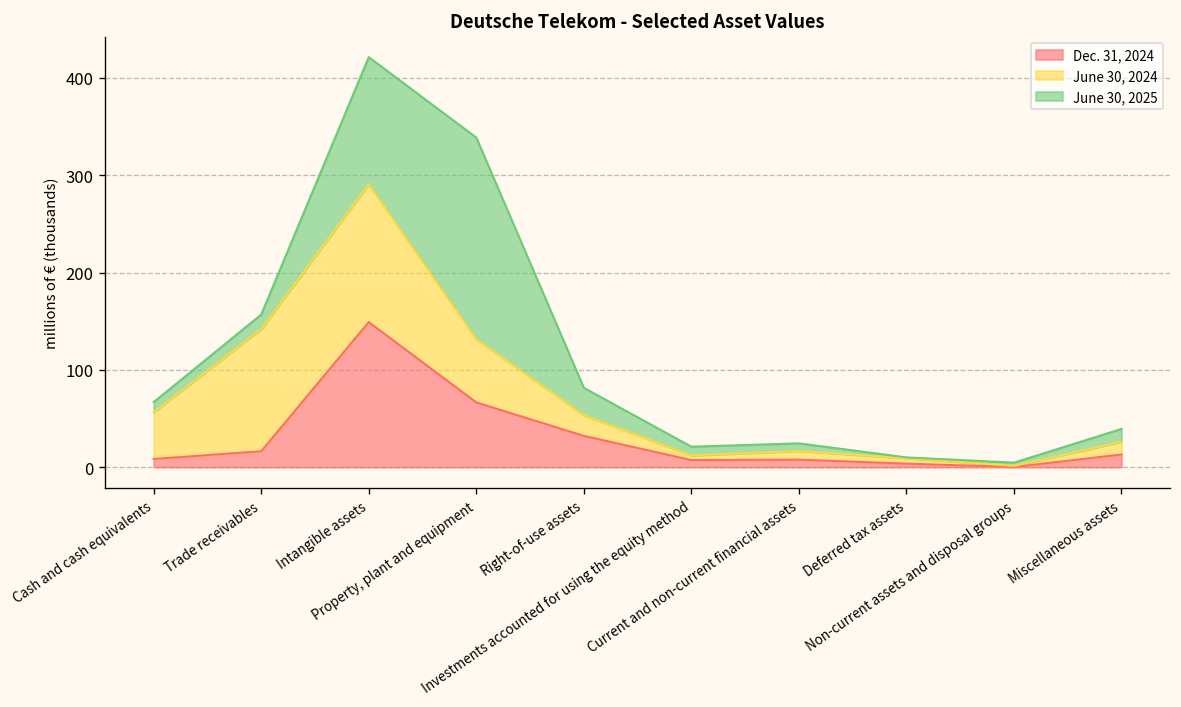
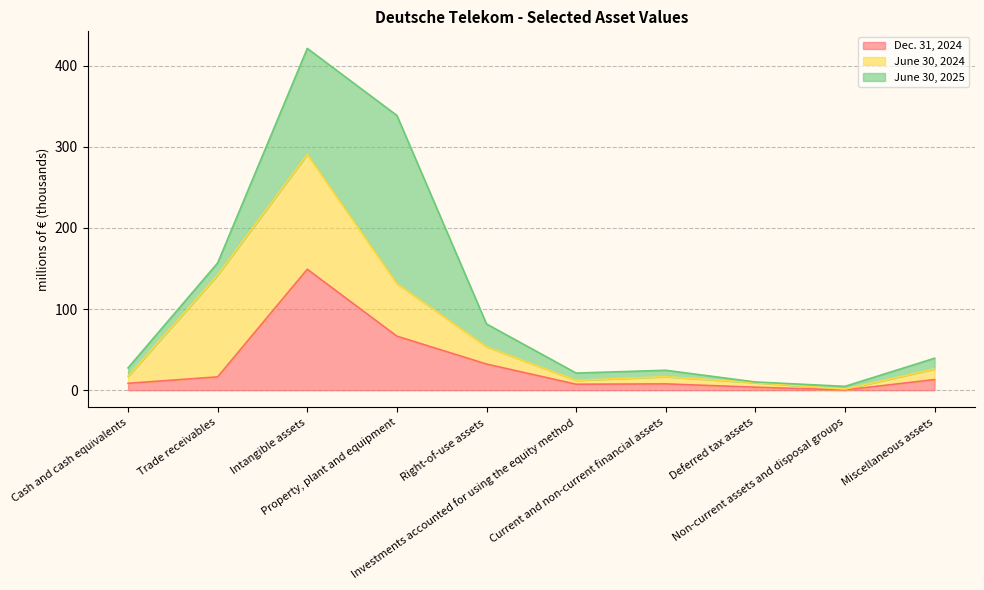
  {
    "Dec. 31, 2024": {
      "Cash and cash equivalents": 10,
      "Trade receivables": 20,
      "Intangible assets": 150,
      "Property, plant and equipment": 70,
      "Right-of-use assets": 30,
      "Investments accounted for using the equity method": 10,
      "Current and non-current financial assets": 10,
      "Deferred tax assets": 0,
      "Miscellaneous assets": 10
    },
    "June 30, 2024": {
-     "Cash and cash equivalents": 50,
+     "Cash and cash equivalents": 10,
      "Trade receivables": 130,
      "Intangible assets": 140,
      "Property, plant and equipment": 60,
      "Right-of-use assets": 20,
      "Investments accounted for using the equity method": 0,
      "Current and non-current financial assets": 10,
      "Miscellaneous assets": 10
    },
    "June 30, 2025": {
      "Cash and cash equivalents": 10,
      "Trade receivables": 10,
      "Intangible assets": 130,
      "Property, plant and equipment": 210,
      "Right-of-use assets": 30,
      "Investments accounted for using the equity method": 10,
      "Current and non-current financial assets": 10,
      "Non-current assets and disposal groups": 0,
      "Miscellaneous assets": 10
    }
  }
